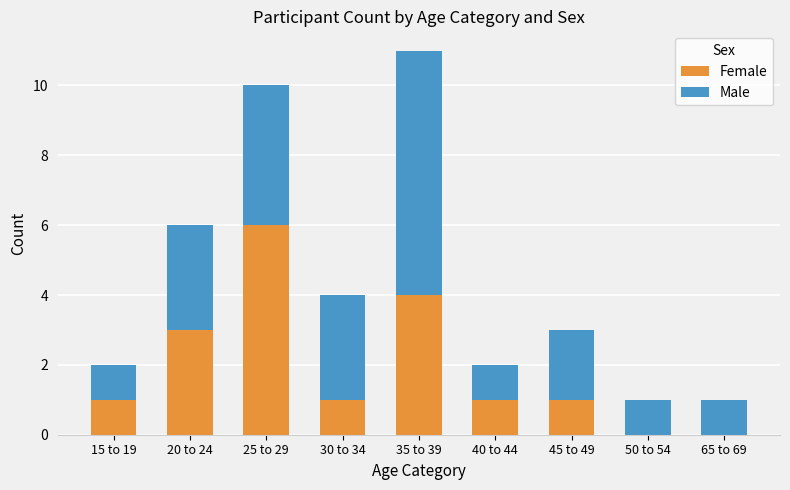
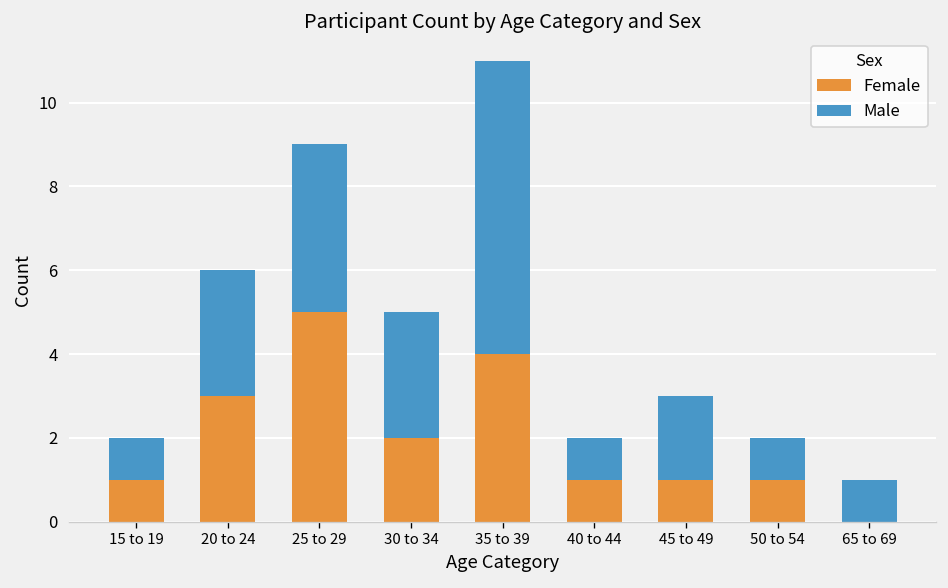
  {
    "Female": {
      "15 to 19": 1,
      "20 to 24": 3,
-     "25 to 29": 6,
-     "30 to 34": 1,
+     "25 to 29": 5,
+     "30 to 34": 2,
      "35 to 39": 4,
      "40 to 44": 1,
      "45 to 49": 1,
-     "50 to 54": 0,
+     "50 to 54": 1,
      "65 to 69": 0
    },
    "Male": {
      "15 to 19": 1,
      "20 to 24": 3,
      "25 to 29": 4,
      "30 to 34": 3,
      "35 to 39": 7,
      "40 to 44": 1,
      "45 to 49": 2,
      "50 to 54": 1,
      "65 to 69": 1
    }
  }
